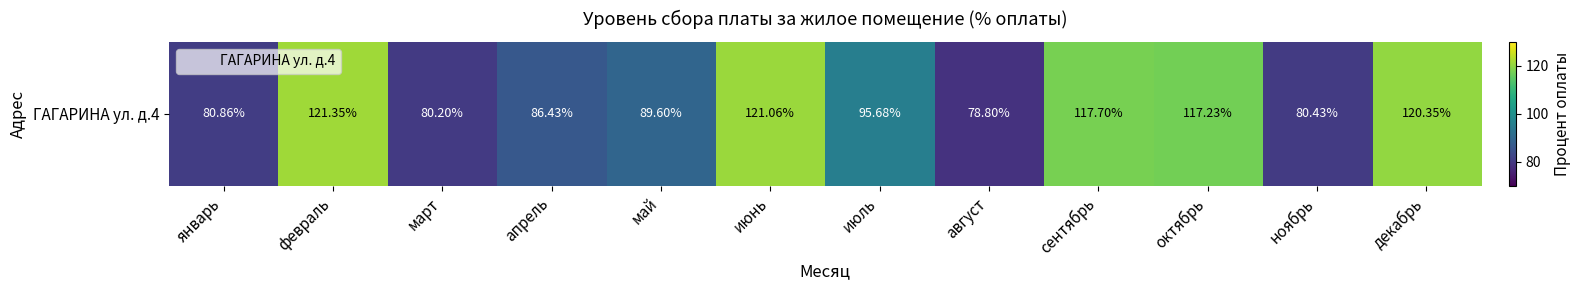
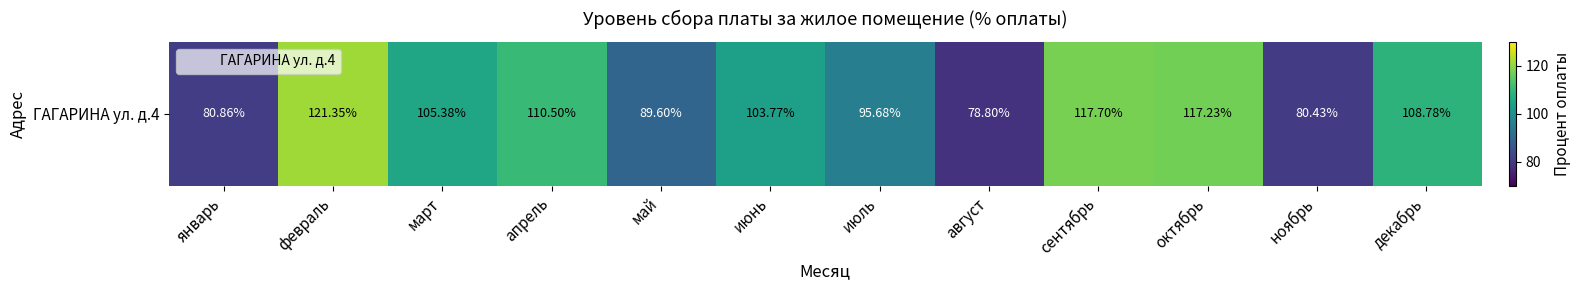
  {
    "ГАГАРИНА ул. д.4": {
      "январь": "80.86%",
      "февраль": "121.35%",
-     "март": "80.20%",
-     "апрель": "86.43%",
+     "март": "105.38%",
+     "апрель": "110.50%",
      "май": "89.60%",
-     "июнь": "121.06%",
+     "июнь": "103.77%",
      "июль": "95.68%",
      "август": "78.80%",
      "сентябрь": "117.70%",
      "октябрь": "117.23%",
      "ноябрь": "80.43%",
-     "декабрь": "120.35%"
+     "декабрь": "108.78%"
    }
  }
